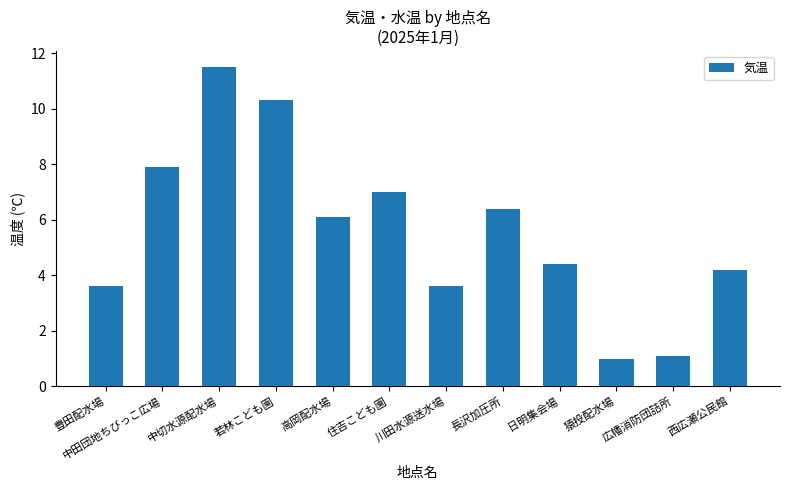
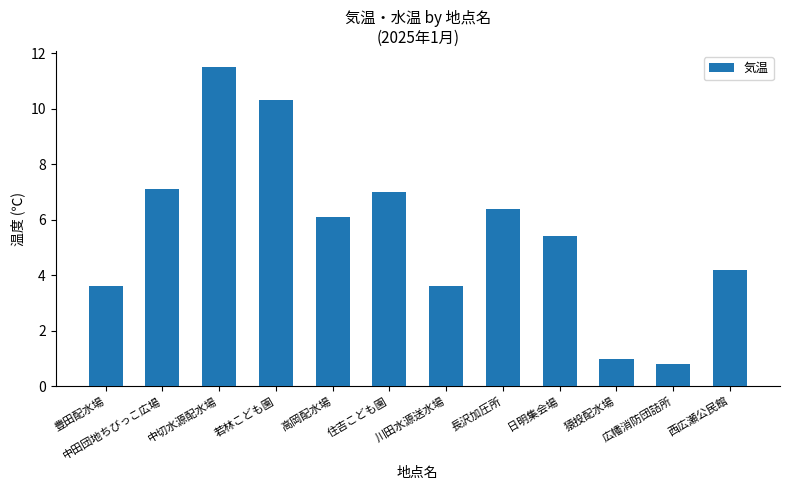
  {
    "豊田配水場": 3.6,
-   "中田団地ちびっこ広場": 7.9,
+   "中田団地ちびっこ広場": 7.1,
    "中切水源配水場": 11.5,
    "若林こども園": 10.3,
    "高岡配水場": 6.1,
    "住吉こども園": 7.0,
    "川田水源送水場": 3.6,
    "長沢加圧所": 6.4,
-   "日明集会場": 4.4,
+   "日明集会場": 5.4,
    "猿投配水場": 1.0,
-   "広幡消防団詰所": 1.1,
+   "広幡消防団詰所": 0.8,
    "西広瀬公民館": 4.2
  }
